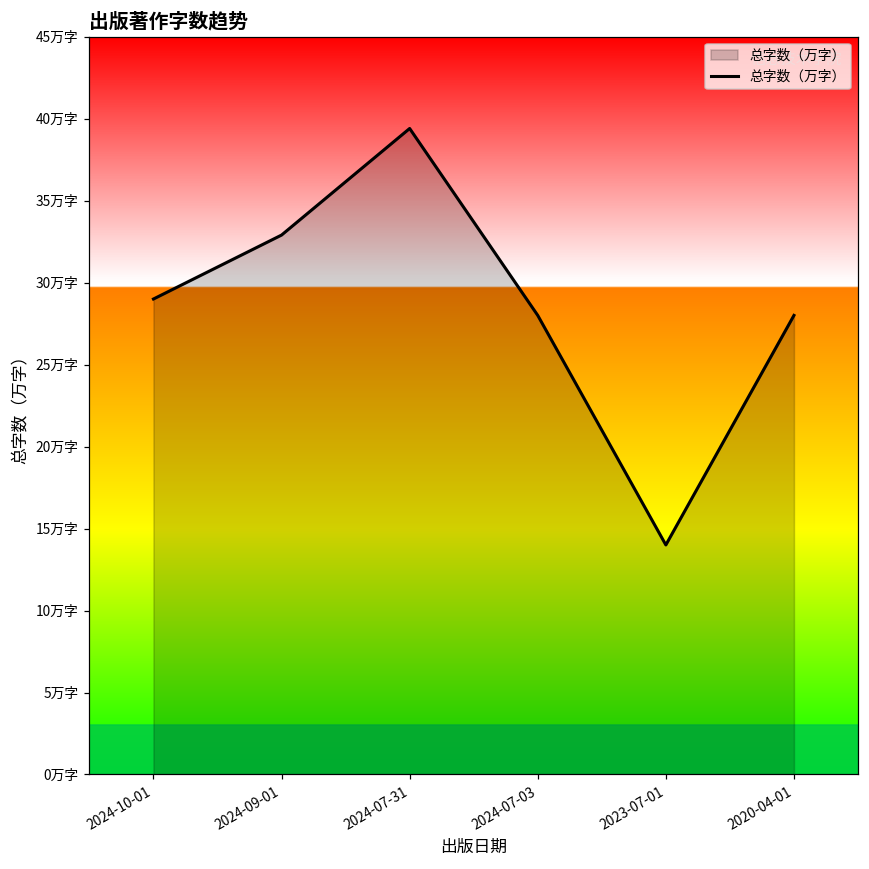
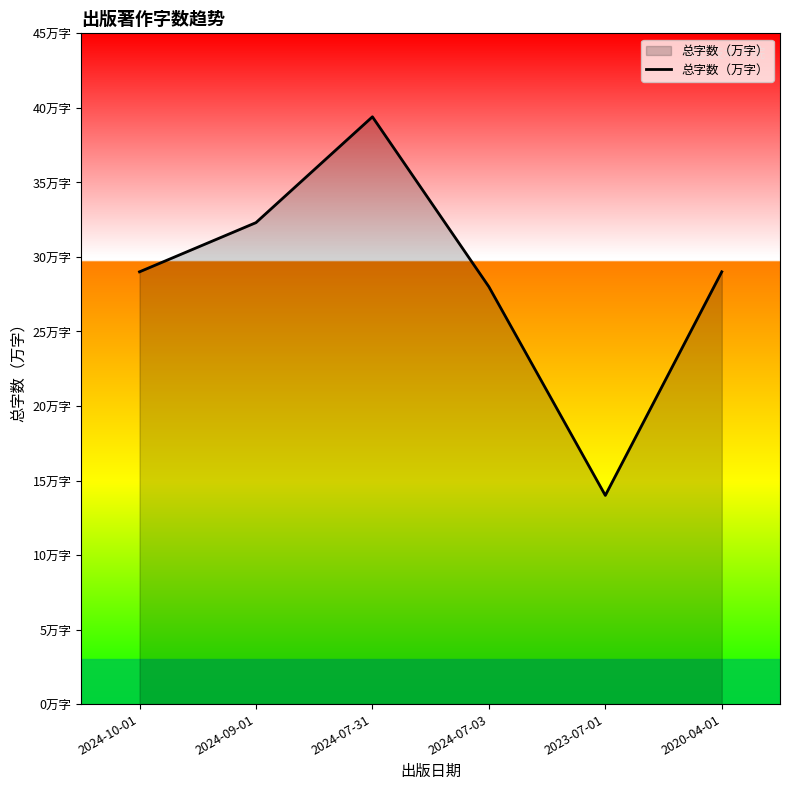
  {
    "2024-10-01": "29.0万字",
-   "2024-09-01": "32.9万字",
+   "2024-09-01": "32.3万字",
    "2024-07-31": "39.4万字",
    "2024-07-03": "28.0万字",
    "2023-07-01": "14.0万字",
-   "2020-04-01": "28万字"
+   "2020-04-01": "29万字"
  }
